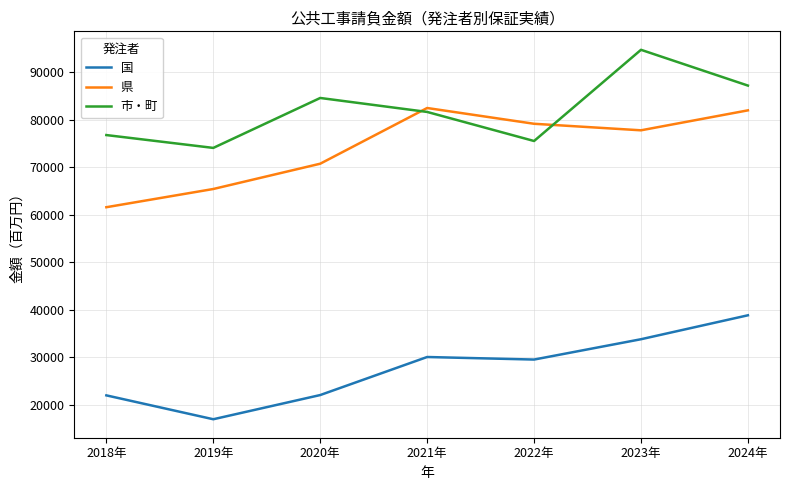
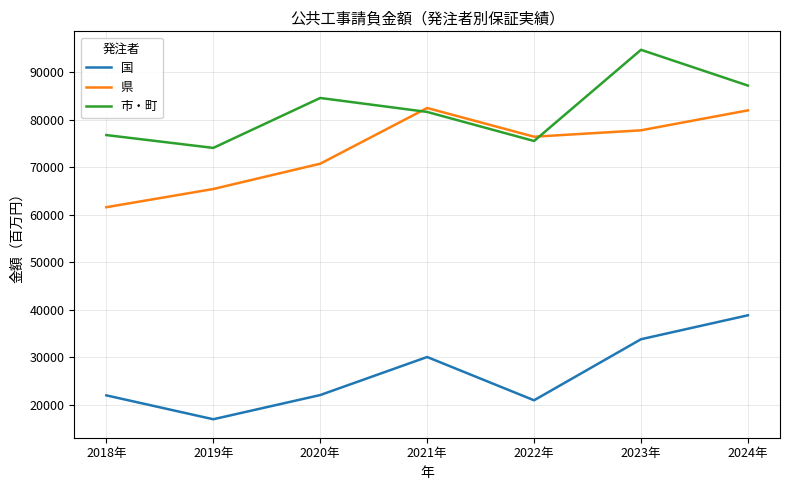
  {
    "国": {
      "2018年": 22000,
      "2019年": 17000,
      "2020年": 22000,
      "2021年": 30000,
-     "2022年": 30000,
+     "2022年": 21000,
      "2023年": 34000,
      "2024年": 39000
    },
    "県": {
      "2018年": 62000,
      "2019年": 65000,
      "2020年": 71000,
      "2021年": 82000,
-     "2022年": 79000,
+     "2022年": 76000,
      "2023年": 78000,
      "2024年": 82000
    },
    "市・町": {
      "2018年": 77000,
      "2019年": 74000,
      "2020年": 85000,
      "2021年": 82000,
      "2022年": 75000,
      "2023年": 95000,
      "2024年": 87000
    }
  }
